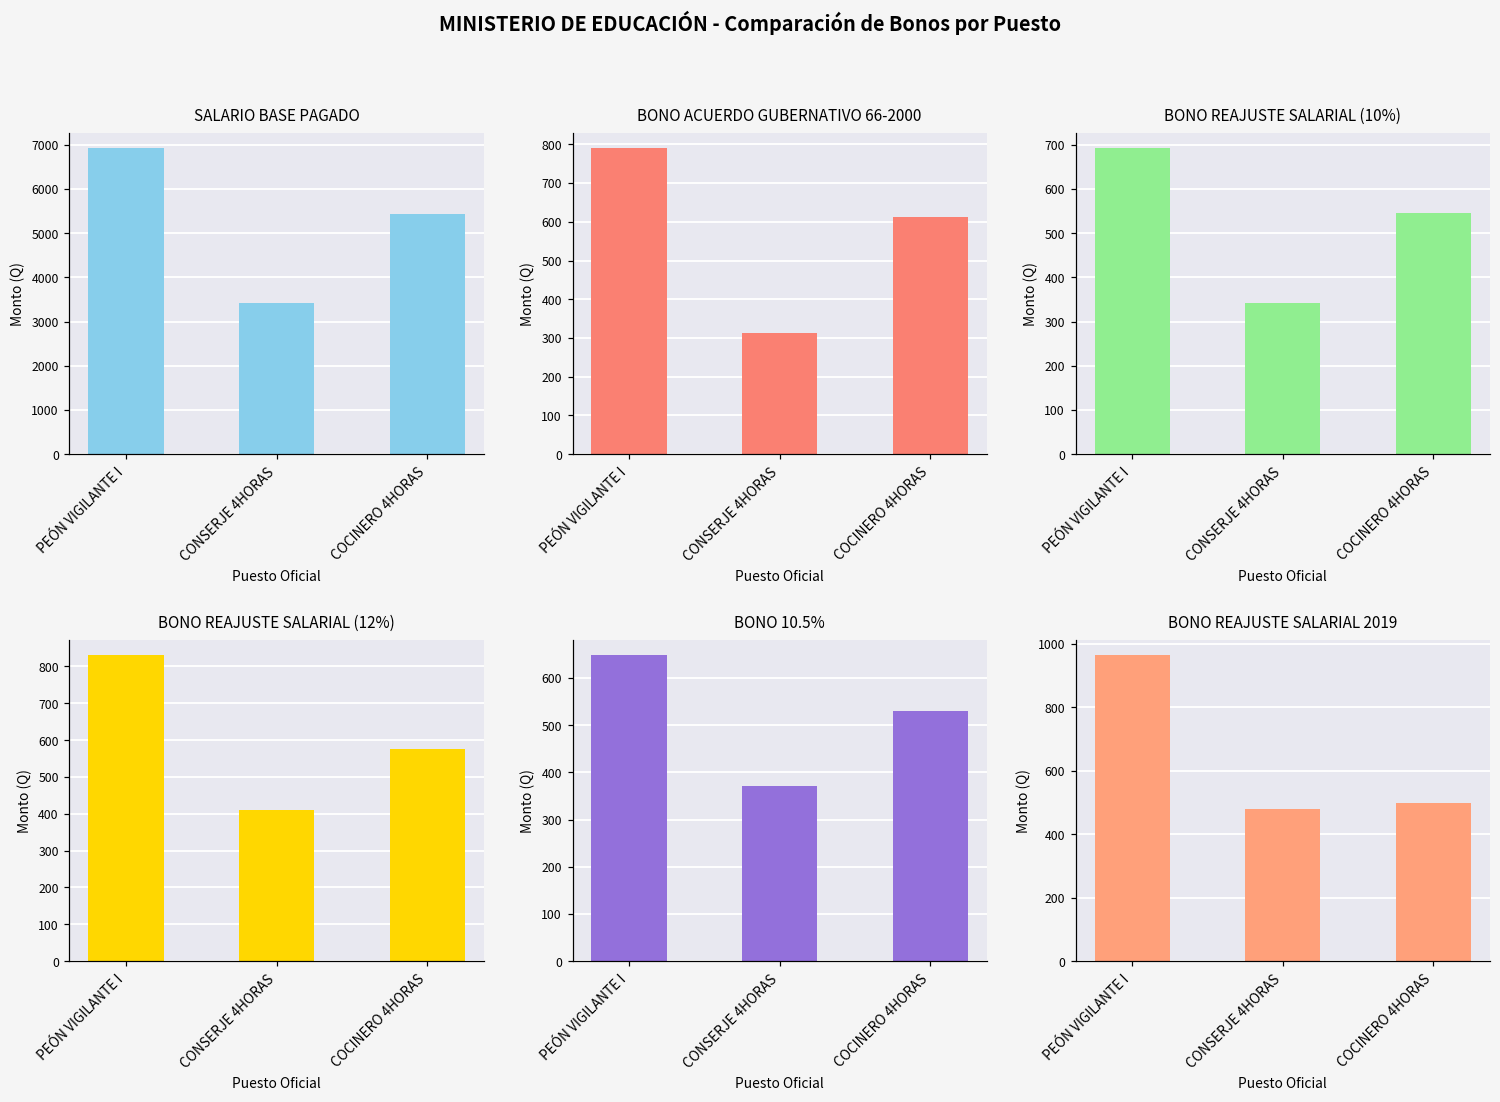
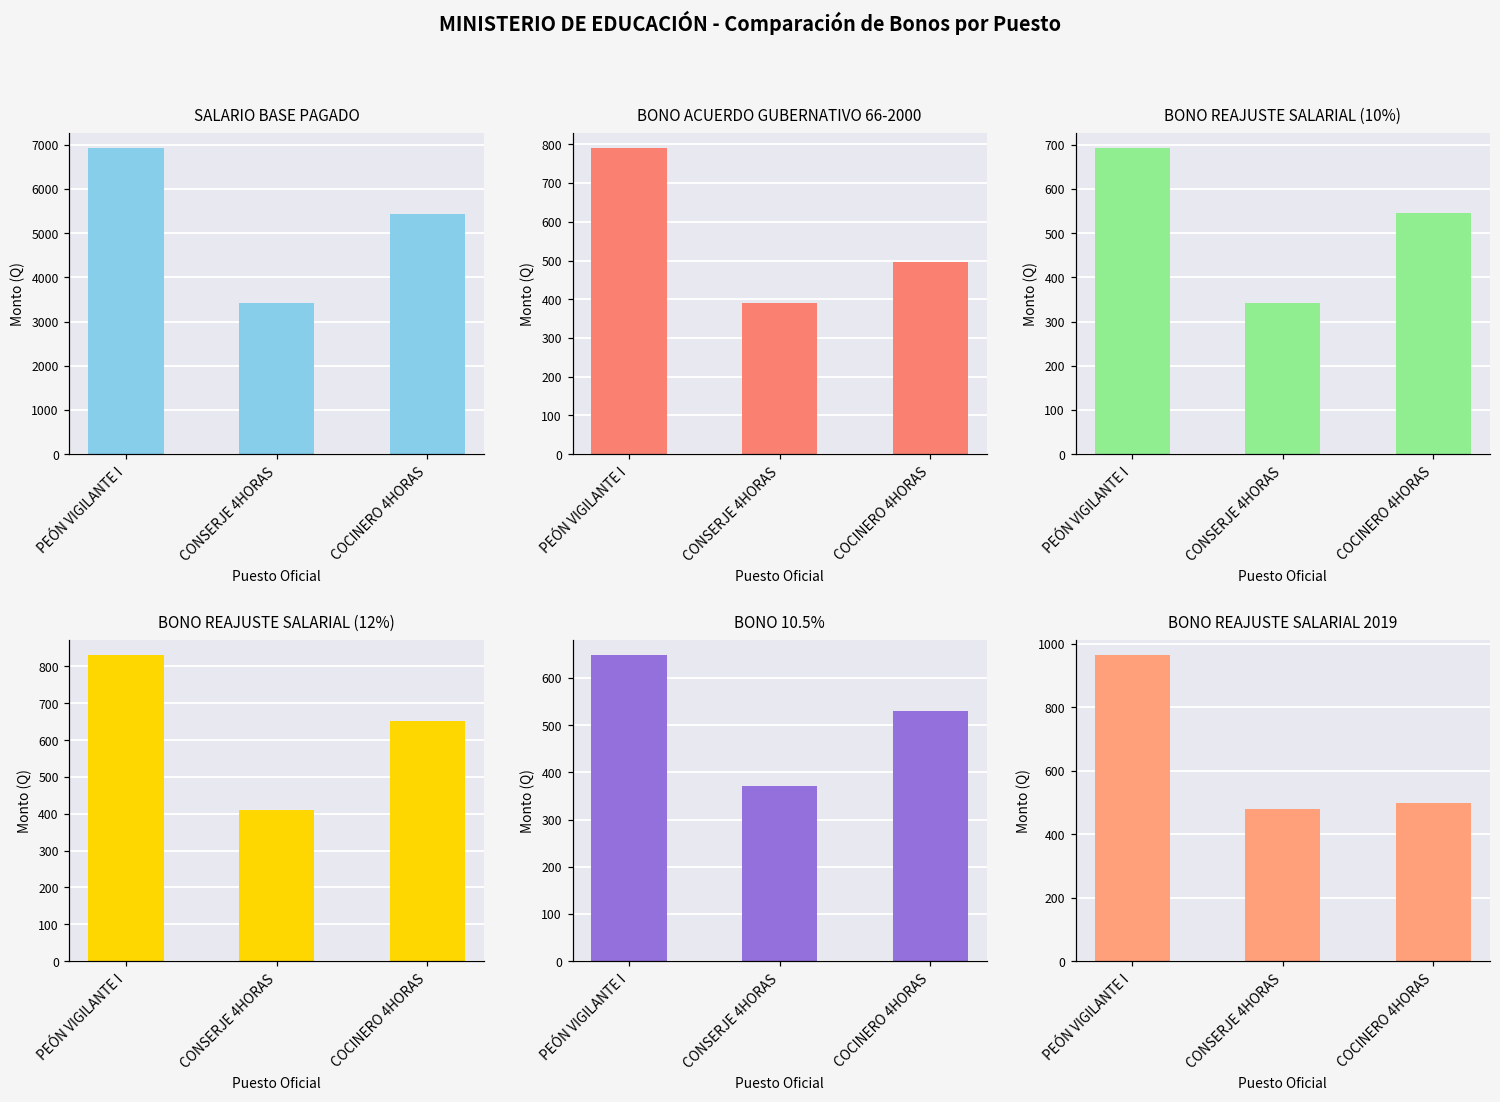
  {
    "SALARIO BASE PAGADO": {
      "PEÓN VIGILANTE I": 6900,
      "CONSERJE 4HORAS": 3400,
      "COCINERO 4HORAS": 5400
    },
    "BONO ACUERDO GUBERNATIVO 66-2000": {
      "PEÓN VIGILANTE I": 790,
-     "CONSERJE 4HORAS": 310,
-     "COCINERO 4HORAS": 610
+     "CONSERJE 4HORAS": 390,
+     "COCINERO 4HORAS": 490
    },
    "BONO REAJUSTE SALARIAL (10%)": {
      "PEÓN VIGILANTE I": 690,
      "CONSERJE 4HORAS": 340,
      "COCINERO 4HORAS": 540
    },
    "BONO REAJUSTE SALARIAL (12%)": {
      "PEÓN VIGILANTE I": 830,
      "CONSERJE 4HORAS": 410,
-     "COCINERO 4HORAS": 580
+     "COCINERO 4HORAS": 650
    },
    "BONO 10.5%": {
      "PEÓN VIGILANTE I": 650,
      "CONSERJE 4HORAS": 370,
      "COCINERO 4HORAS": 530
    },
    "BONO REAJUSTE SALARIAL 2019": {
      "PEÓN VIGILANTE I": 970,
      "CONSERJE 4HORAS": 480,
      "COCINERO 4HORAS": 500
    }
  }
